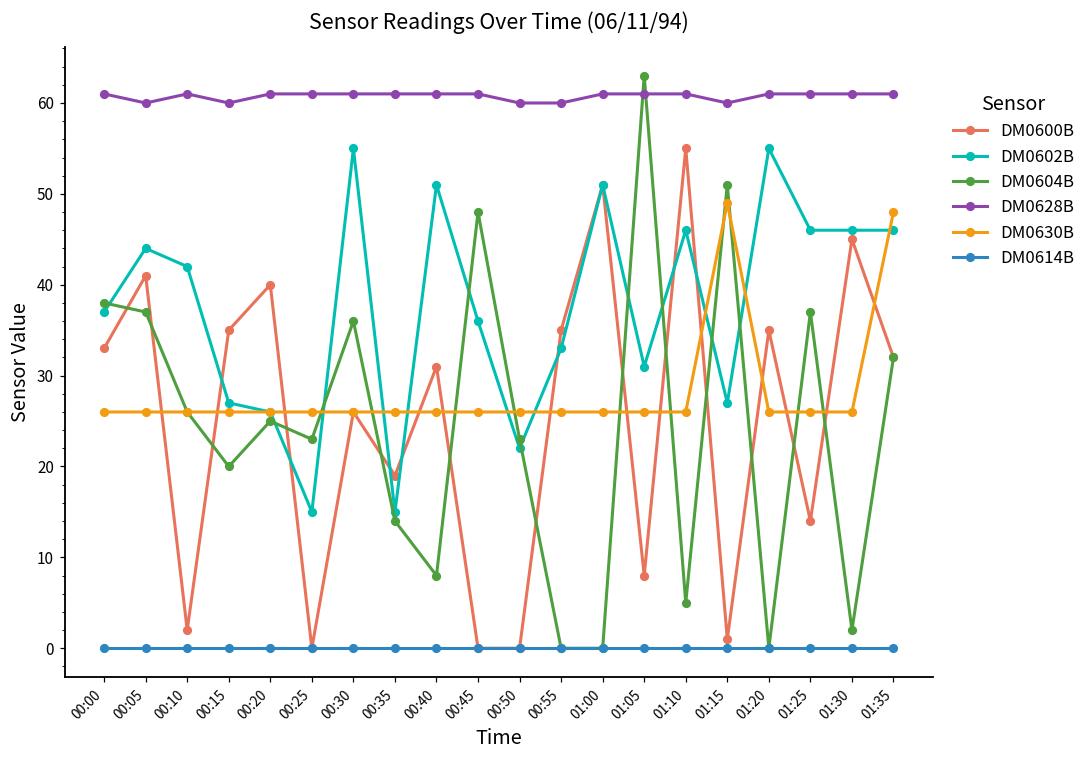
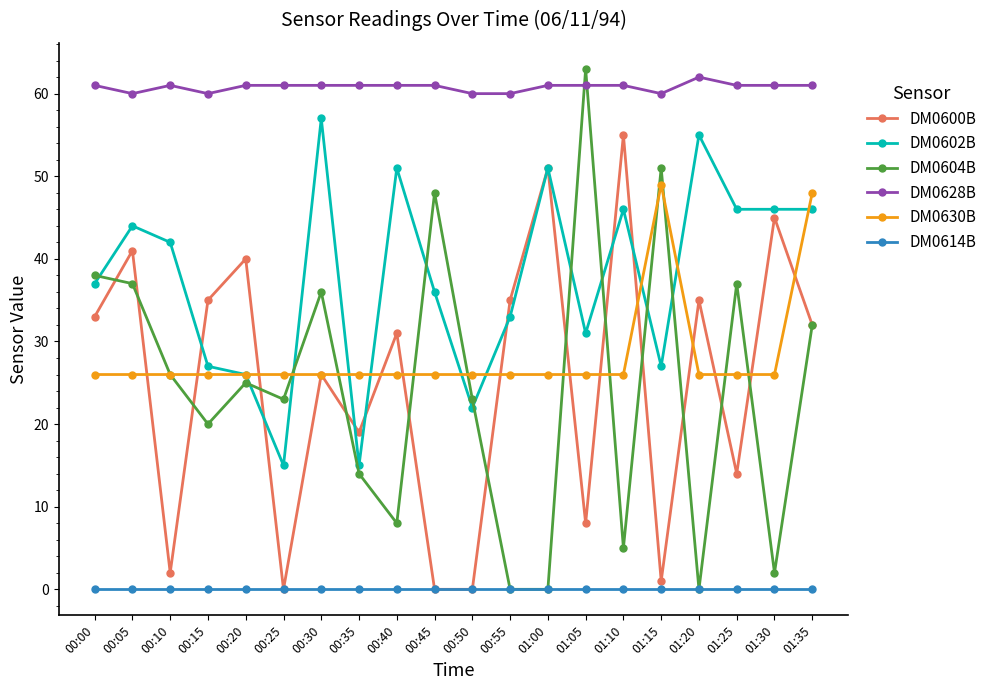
  {
    "DM0600B": {
      "00:00": 33,
      "00:05": 41,
      "00:10": 2,
      "00:15": 35,
      "00:20": 40,
      "00:35": 19,
      "00:40": 31,
      "00:55": 35,
      "01:05": 8,
      "01:10": 55,
      "01:15": 1,
      "01:20": 35,
      "01:25": 14,
      "01:30": 45
    },
    "DM0602B": {
      "00:00": 37,
      "00:05": 44,
      "00:10": 42,
      "00:15": 27,
      "00:25": 15,
-     "00:30": 55,
+     "00:30": 57,
      "00:35": 15,
      "00:40": 51,
      "00:45": 36,
      "00:50": 22,
      "00:55": 33,
      "01:05": 31,
      "01:10": 46,
      "01:15": 27,
      "01:20": 55,
      "01:25": 46,
      "01:30": 46,
      "01:35": 46
    },
    "DM0604B": {
      "00:00": 38,
      "00:05": 37,
      "00:15": 20,
      "00:20": 25,
      "00:25": 23,
      "00:30": 36,
      "00:35": 14,
      "00:40": 8,
      "00:45": 48,
      "00:50": 23,
      "01:05": 63,
      "01:10": 5,
      "01:15": 51,
      "01:25": 37,
      "01:30": 2
    },
    "DM0628B": {
      "00:00": 61,
      "00:05": 60,
      "00:10": 61,
      "00:15": 60,
      "00:20": 61,
      "00:25": 61,
      "00:30": 61,
      "00:35": 61,
      "00:40": 61,
      "00:45": 61,
      "00:50": 60,
      "00:55": 60,
      "01:00": 61,
      "01:05": 61,
      "01:10": 61,
      "01:15": 60,
-     "01:20": 61,
+     "01:20": 62,
      "01:25": 61,
      "01:30": 61,
      "01:35": 61
    },
    "DM0630B": {
      "00:00": 26,
      "00:05": 26,
      "00:15": 26,
      "00:25": 26,
      "00:35": 26,
      "00:40": 26,
      "00:45": 26,
      "00:50": 26,
      "00:55": 26,
      "01:00": 26,
      "01:05": 26,
      "01:10": 26,
      "01:15": 49,
      "01:20": 26,
      "01:25": 26,
      "01:30": 26,
      "01:35": 48
    },
    "DM0614B": {
      "00:00": 0,
      "00:05": 0,
      "00:10": 0,
      "00:15": 0,
      "00:20": 0,
      "00:30": 0,
      "00:35": 0,
      "00:40": 0,
      "01:05": 0,
      "01:10": 0,
      "01:15": 0,
      "01:25": 0,
      "01:30": 0,
      "01:35": 0
    }
  }
